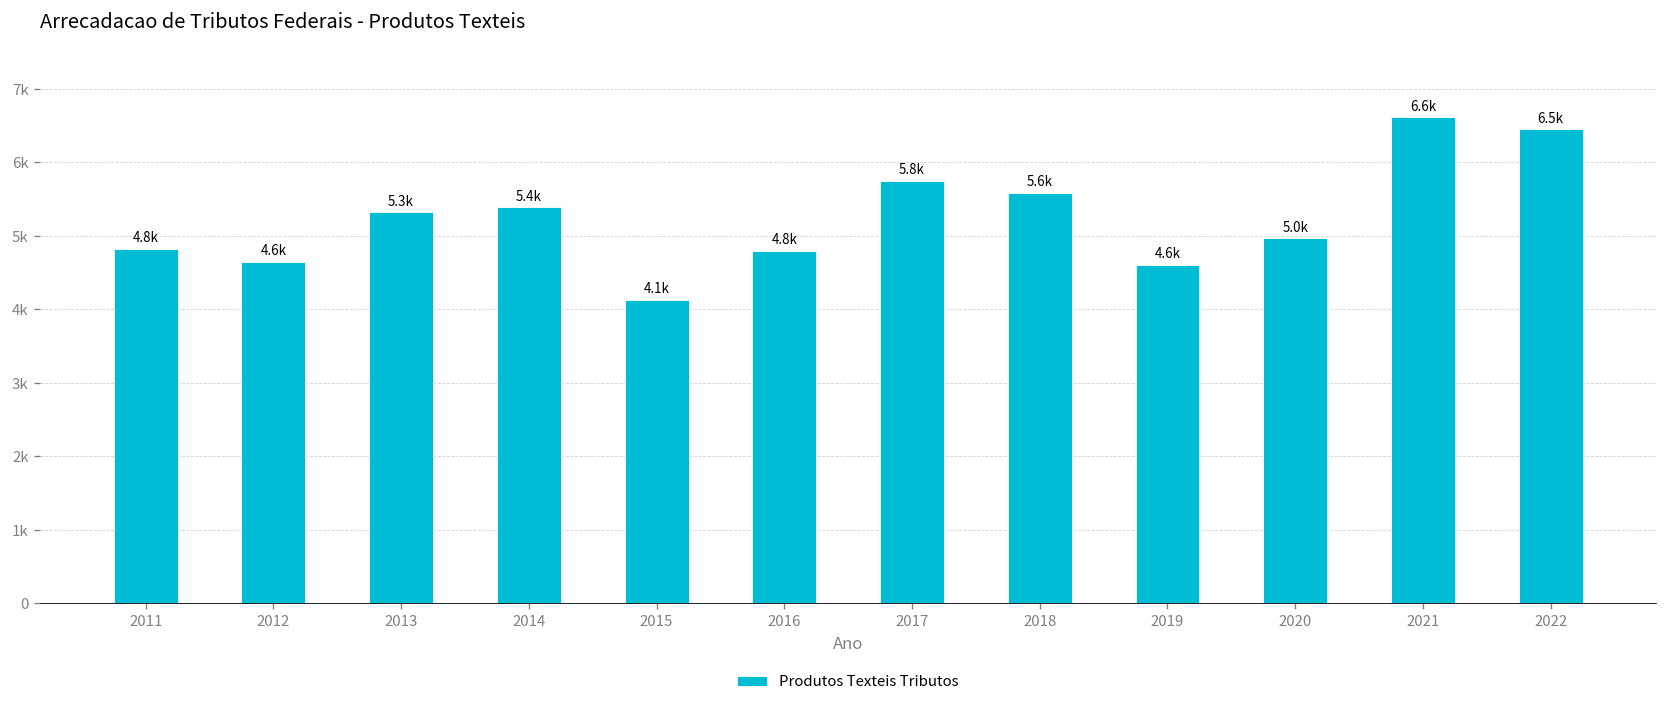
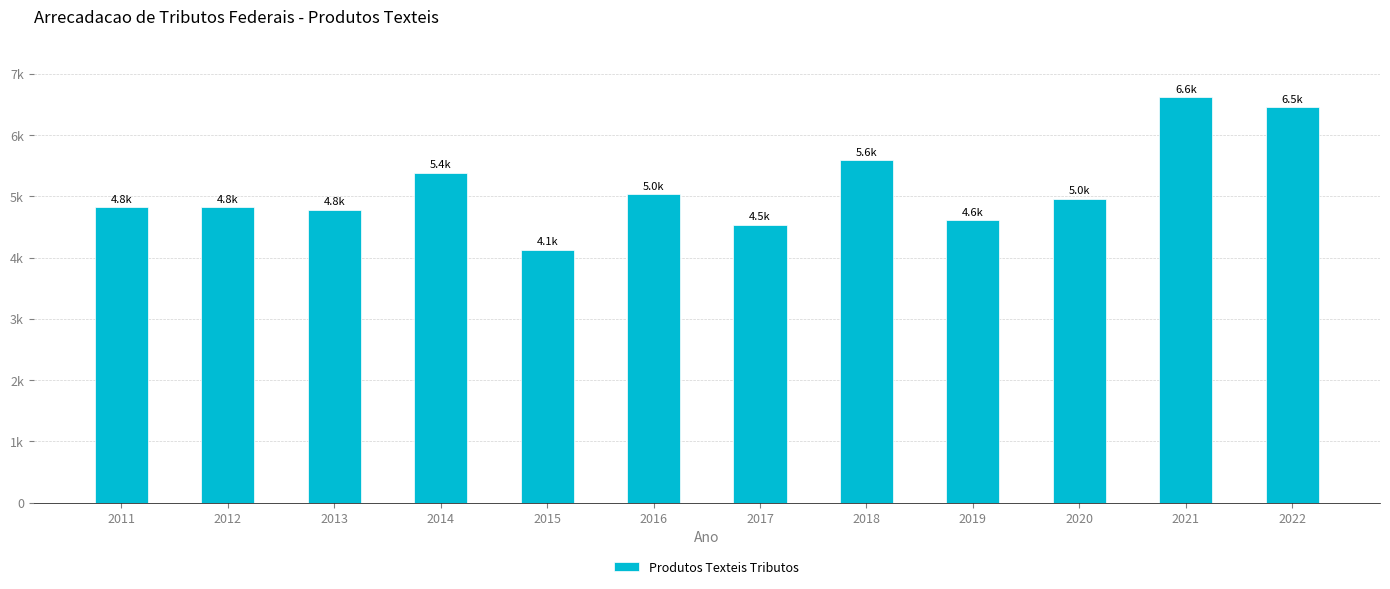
  {
    "2011": "4.8k",
-   "2012": "4.6k",
-   "2013": "5.3k",
+   "2012": "4.8k",
+   "2013": "4.8k",
    "2014": "5.4k",
    "2015": "4.1k",
-   "2016": "4.8k",
-   "2017": "5.8k",
+   "2016": "5.0k",
+   "2017": "4.5k",
    "2018": "5.6k",
    "2019": "4.6k",
    "2020": "5.0k",
    "2021": "6.6k",
    "2022": "6.5k"
  }
